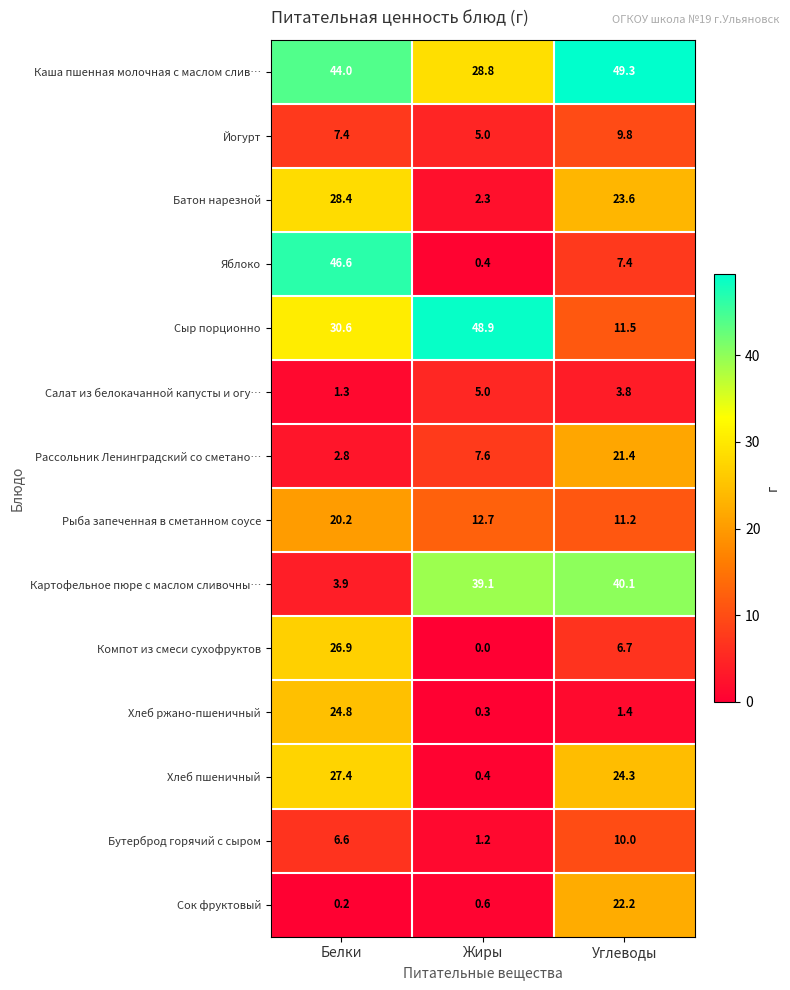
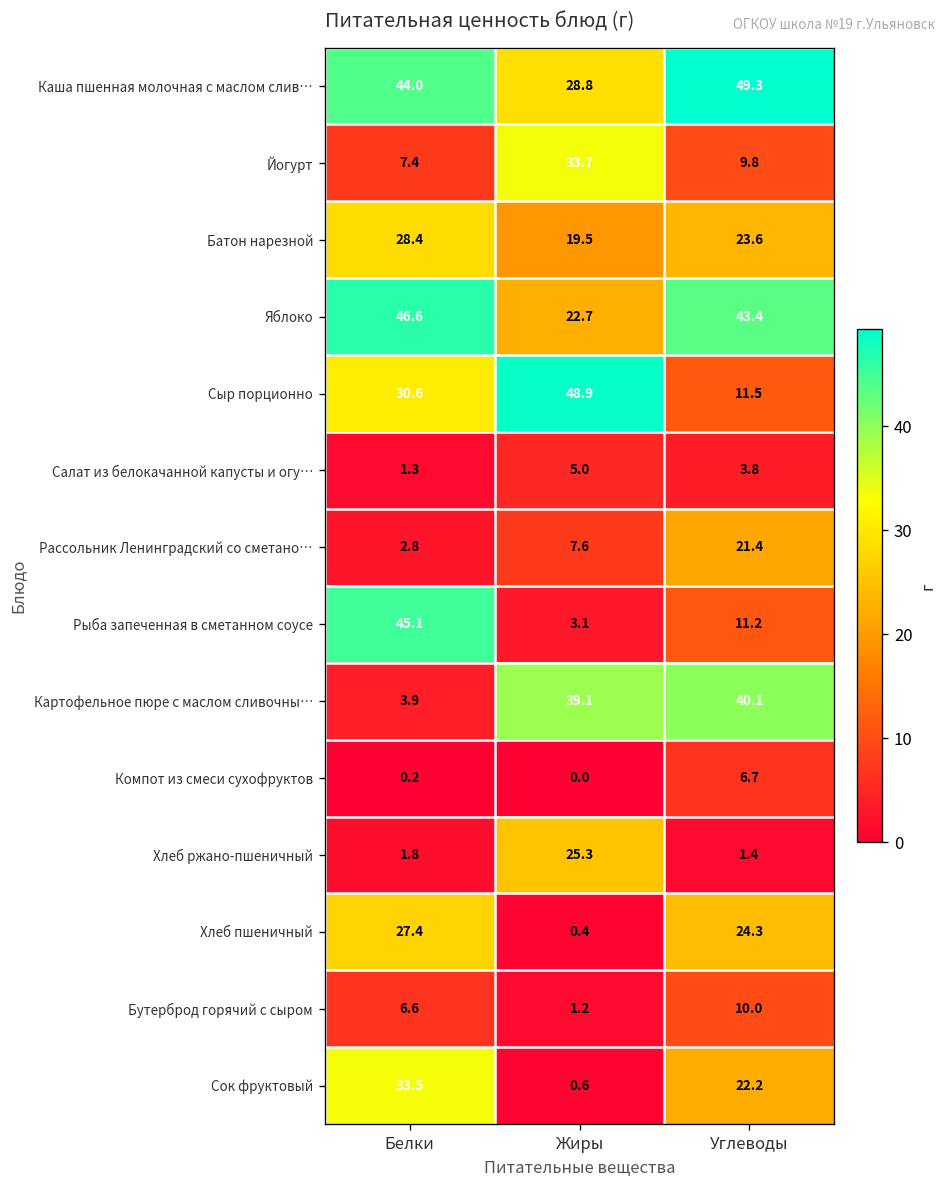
  {
    "Каша пшенная молочная с маслом слив…": {
      "Белки": 44.0,
      "Жиры": 28.8,
      "Углеводы": 49.3
    },
    "Йогурт": {
      "Белки": 7.4,
-     "Жиры": 5.0,
+     "Жиры": 33.7,
      "Углеводы": 9.8
    },
    "Батон нарезной": {
      "Белки": 28.4,
-     "Жиры": 2.3,
+     "Жиры": 19.5,
      "Углеводы": 23.6
    },
    "Яблоко": {
      "Белки": 46.6,
-     "Жиры": 0.4,
-     "Углеводы": 7.4
+     "Жиры": 22.7,
+     "Углеводы": 43.4
    },
    "Сыр порционно": {
      "Белки": 30.6,
      "Жиры": 48.9,
      "Углеводы": 11.5
    },
    "Салат из белокачанной капусты и огу…": {
      "Белки": 1.3,
      "Жиры": 5.0,
      "Углеводы": 3.8
    },
    "Рассольник Ленинградский со сметано…": {
      "Белки": 2.8,
      "Жиры": 7.6,
      "Углеводы": 21.4
    },
    "Рыба запеченная в сметанном соусе": {
-     "Белки": 20.2,
-     "Жиры": 12.7,
+     "Белки": 45.1,
+     "Жиры": 3.1,
      "Углеводы": 11.2
    },
    "Картофельное пюре с маслом сливочны…": {
      "Белки": 3.9,
      "Жиры": 39.1,
      "Углеводы": 40.1
    },
    "Компот из смеси сухофруктов": {
-     "Белки": 26.9,
+     "Белки": 0.2,
      "Жиры": 0.0,
      "Углеводы": 6.7
    },
    "Хлеб ржано-пшеничный": {
-     "Белки": 24.8,
-     "Жиры": 0.3,
+     "Белки": 1.8,
+     "Жиры": 25.3,
      "Углеводы": 1.4
    },
    "Хлеб пшеничный": {
      "Белки": 27.4,
      "Жиры": 0.4,
      "Углеводы": 24.3
    },
    "Бутерброд горячий с сыром": {
      "Белки": 6.6,
      "Жиры": 1.2,
      "Углеводы": 10.0
    },
    "Сок фруктовый": {
-     "Белки": 0.2,
+     "Белки": 33.5,
      "Жиры": 0.6,
      "Углеводы": 22.2
    }
  }
